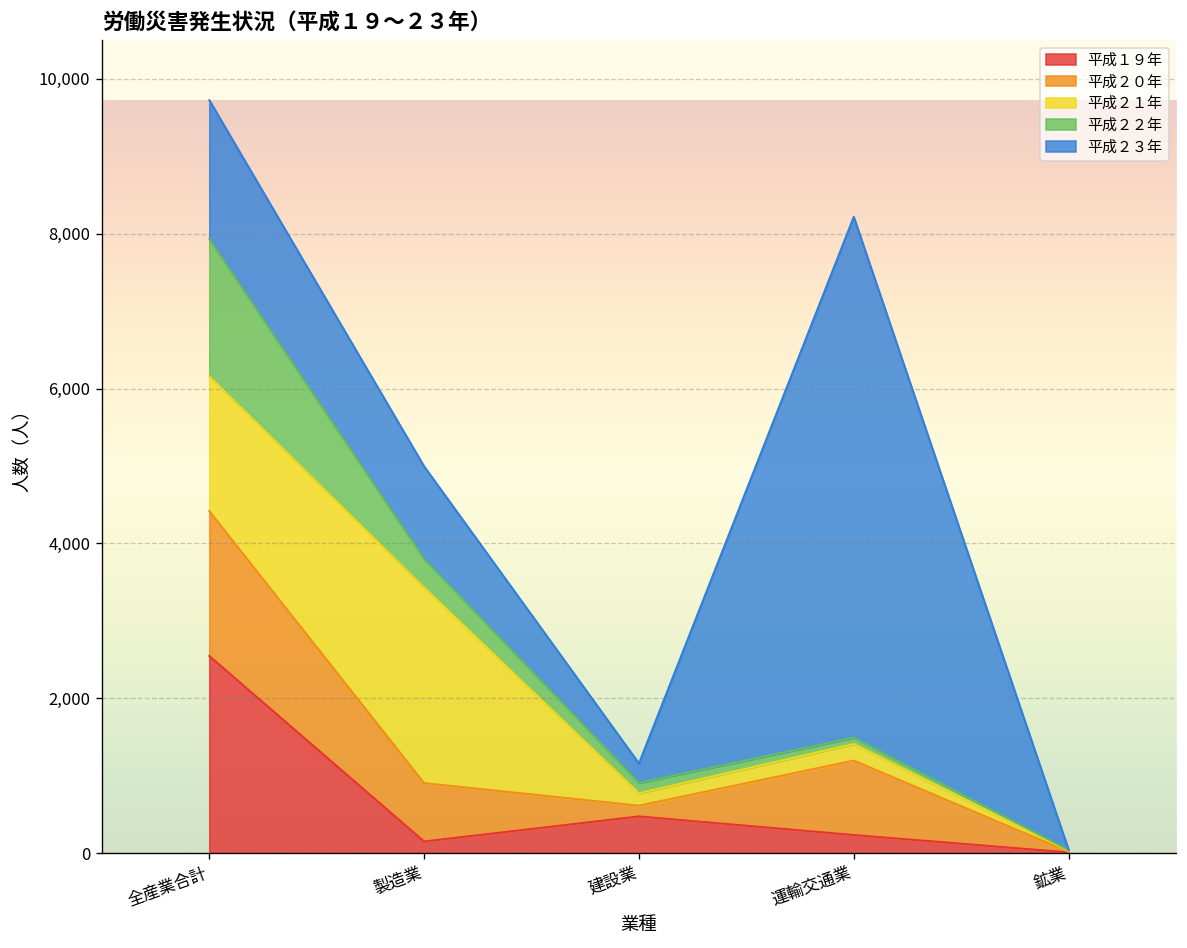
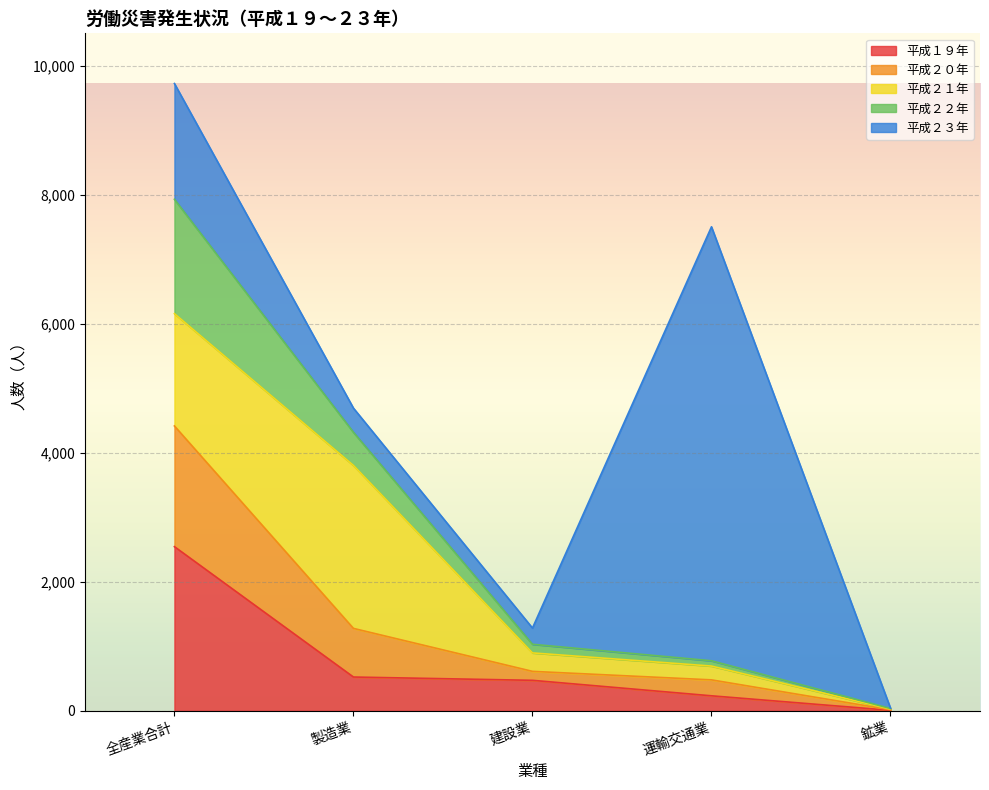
  {
    "平成１９年": {
      "全産業合計": "2,500",
-     "製造業": "100",
+     "製造業": "500",
      "建設業": "500",
      "運輸交通業": "200"
    },
    "平成２０年": {
      "全産業合計": "1,900",
      "製造業": "800",
      "建設業": "100",
-     "運輸交通業": "1,000"
+     "運輸交通業": "200"
    },
    "平成２１年": {
      "全産業合計": "1,700",
      "製造業": "2,500",
-     "建設業": "200",
+     "建設業": "300",
      "運輸交通業": "200"
    },
    "平成２２年": {
      "全産業合計": "1,800",
-     "製造業": "400",
+     "製造業": "500",
      "建設業": "100",
      "運輸交通業": "100"
    },
    "平成２３年": {
      "全産業合計": "1,800",
-     "製造業": "1,200",
+     "製造業": "400",
      "建設業": "300",
      "運輸交通業": "6,700"
    }
  }
